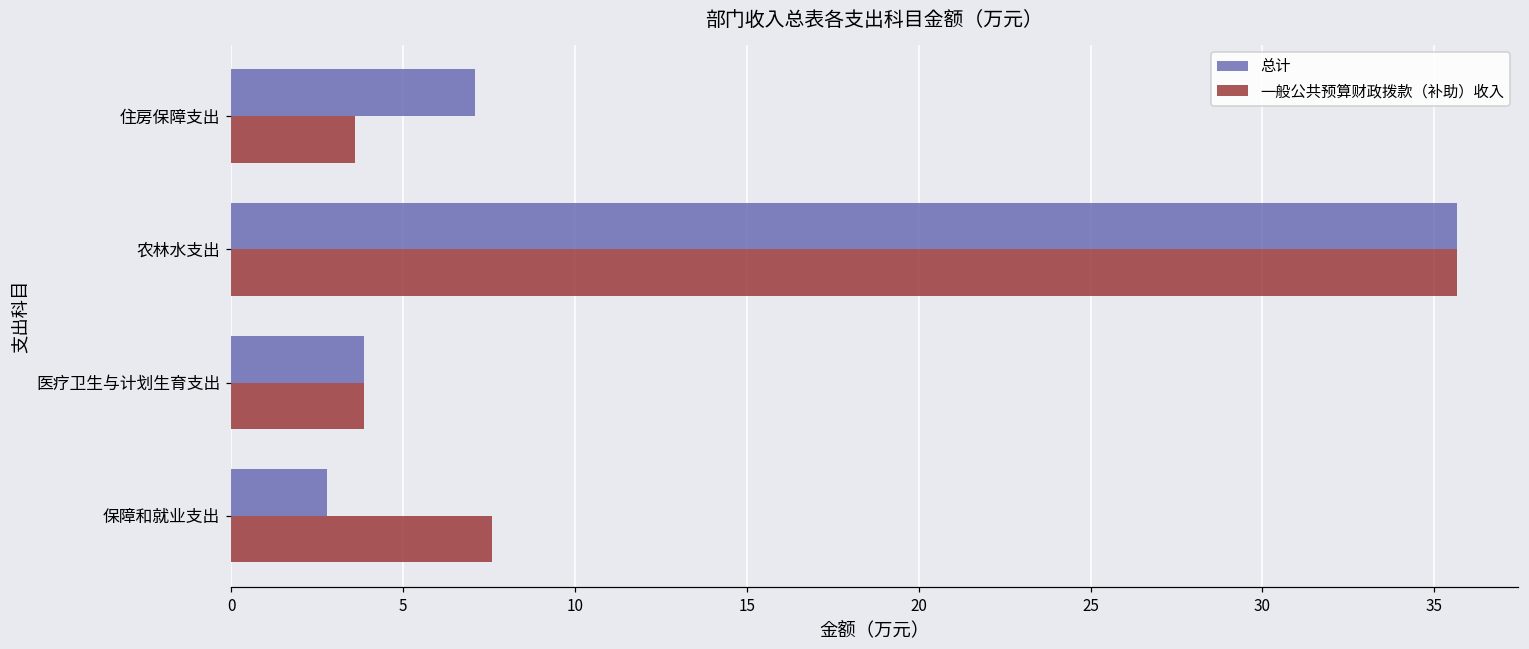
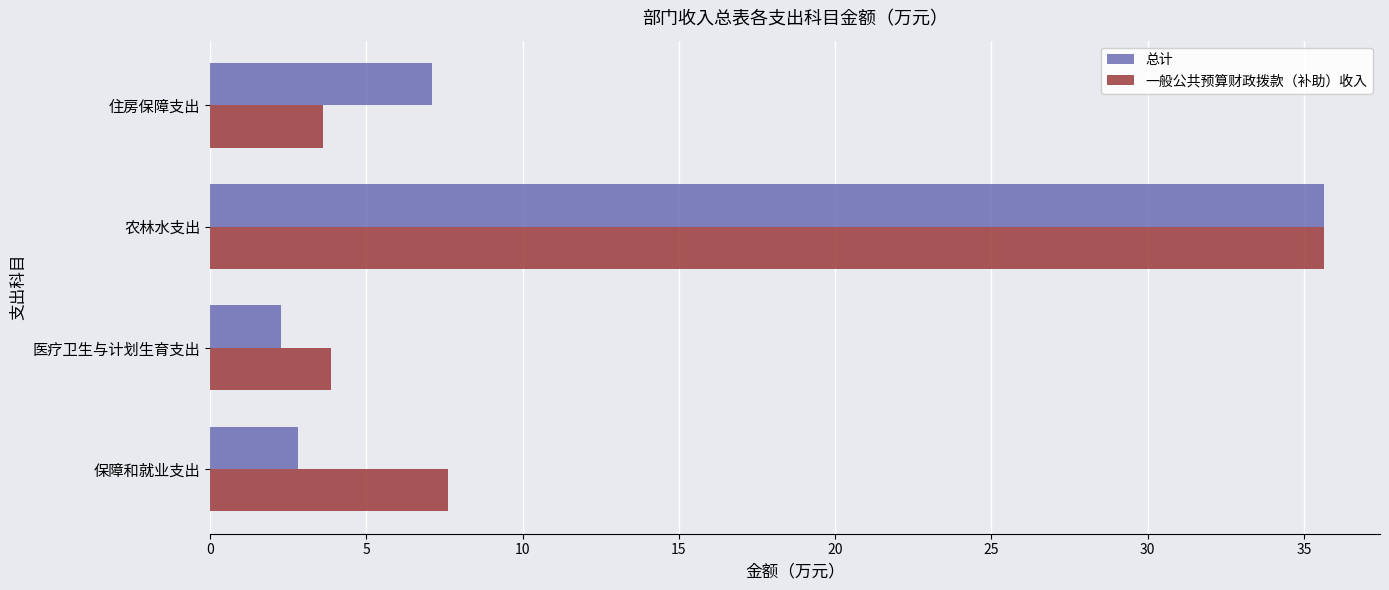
  {
    "总计": {
      "住房保障支出": 7.1,
      "农林水支出": 35.7,
-     "医疗卫生与计划生育支出": 3.9,
+     "医疗卫生与计划生育支出": 2.3,
      "保障和就业支出": 2.8
    },
    "一般公共预算财政拨款（补助）收入": {
      "住房保障支出": 3.6,
      "农林水支出": 35.7,
      "医疗卫生与计划生育支出": 3.9,
      "保障和就业支出": 7.6
    }
  }
